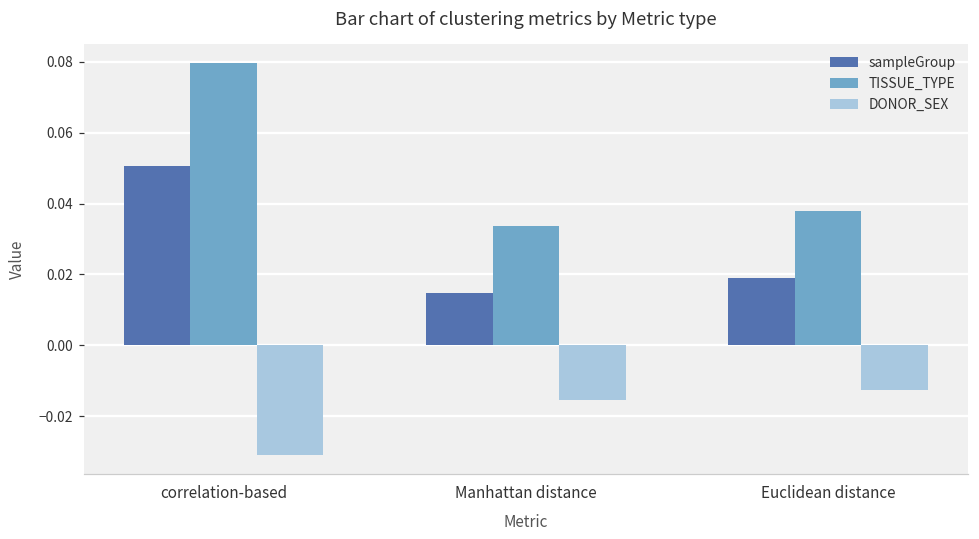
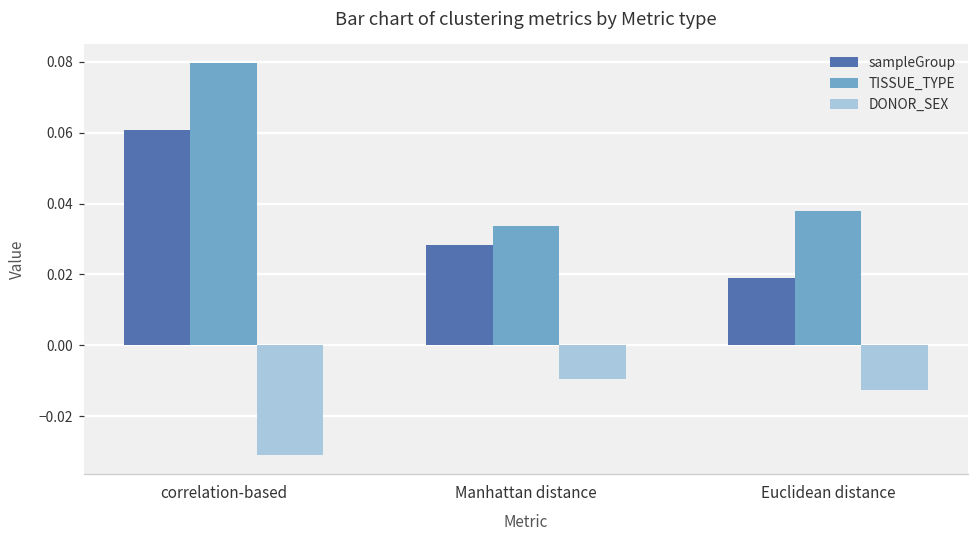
  {
    "sampleGroup": {
-     "correlation-based": 0.051,
-     "Manhattan distance": 0.015,
+     "correlation-based": 0.061,
+     "Manhattan distance": 0.028,
      "Euclidean distance": 0.019
    },
    "TISSUE_TYPE": {
      "correlation-based": 0.080,
      "Manhattan distance": 0.034,
      "Euclidean distance": 0.038
    },
    "DONOR_SEX": {
      "correlation-based": -0.031,
-     "Manhattan distance": -0.015,
+     "Manhattan distance": -0.009,
      "Euclidean distance": -0.013
    }
  }
